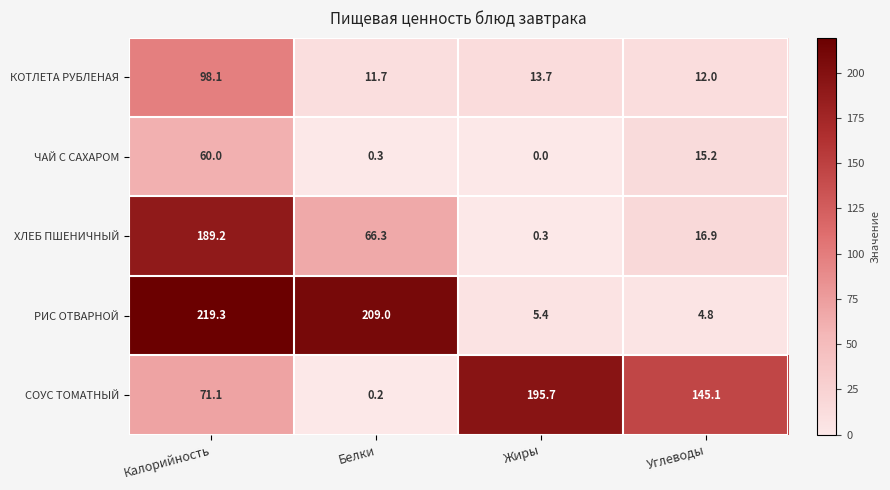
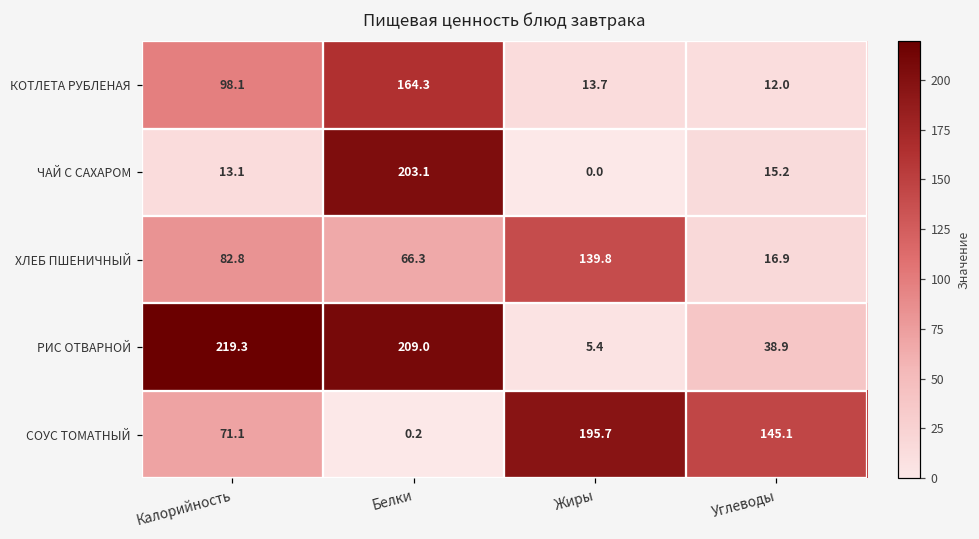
  {
    "КОТЛЕТА РУБЛЕНАЯ": {
      "Калорийность": 98.1,
-     "Белки": 11.7,
+     "Белки": 164.3,
      "Жиры": 13.7,
      "Углеводы": 12.0
    },
    "ЧАЙ С САХАРОМ": {
-     "Калорийность": 60.0,
-     "Белки": 0.3,
+     "Калорийность": 13.1,
+     "Белки": 203.1,
      "Жиры": 0.0,
      "Углеводы": 15.2
    },
    "ХЛЕБ ПШЕНИЧНЫЙ": {
-     "Калорийность": 189.2,
+     "Калорийность": 82.8,
      "Белки": 66.3,
-     "Жиры": 0.3,
+     "Жиры": 139.8,
      "Углеводы": 16.9
    },
    "РИС ОТВАРНОЙ": {
      "Калорийность": 219.3,
      "Белки": 209.0,
      "Жиры": 5.4,
-     "Углеводы": 4.8
+     "Углеводы": 38.9
    },
    "СОУС ТОМАТНЫЙ": {
      "Калорийность": 71.1,
      "Белки": 0.2,
      "Жиры": 195.7,
      "Углеводы": 145.1
    }
  }
